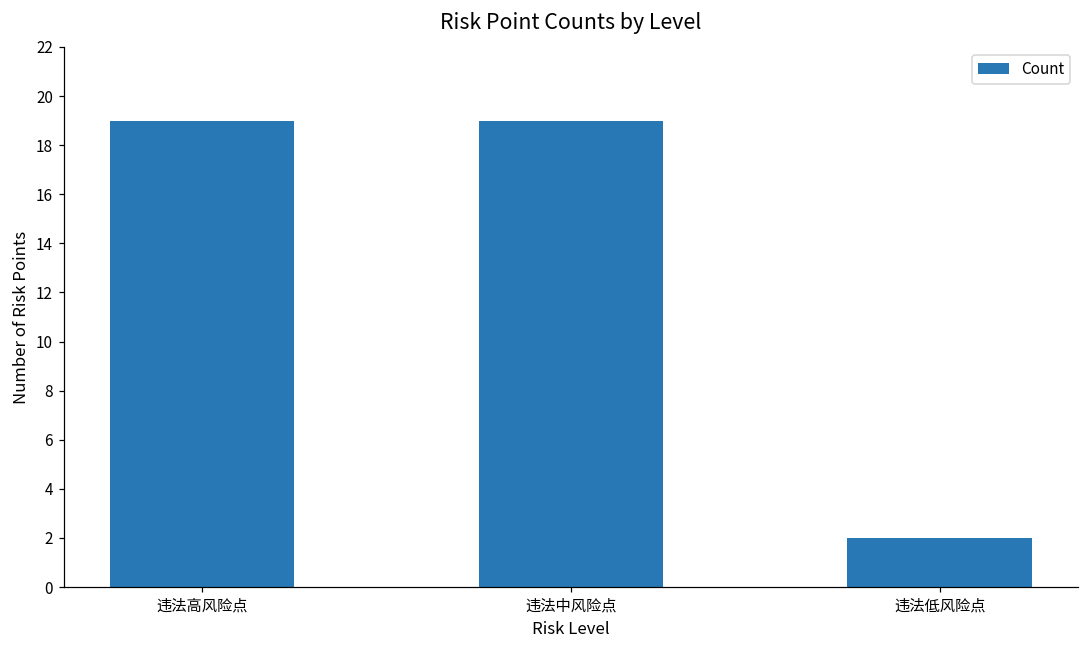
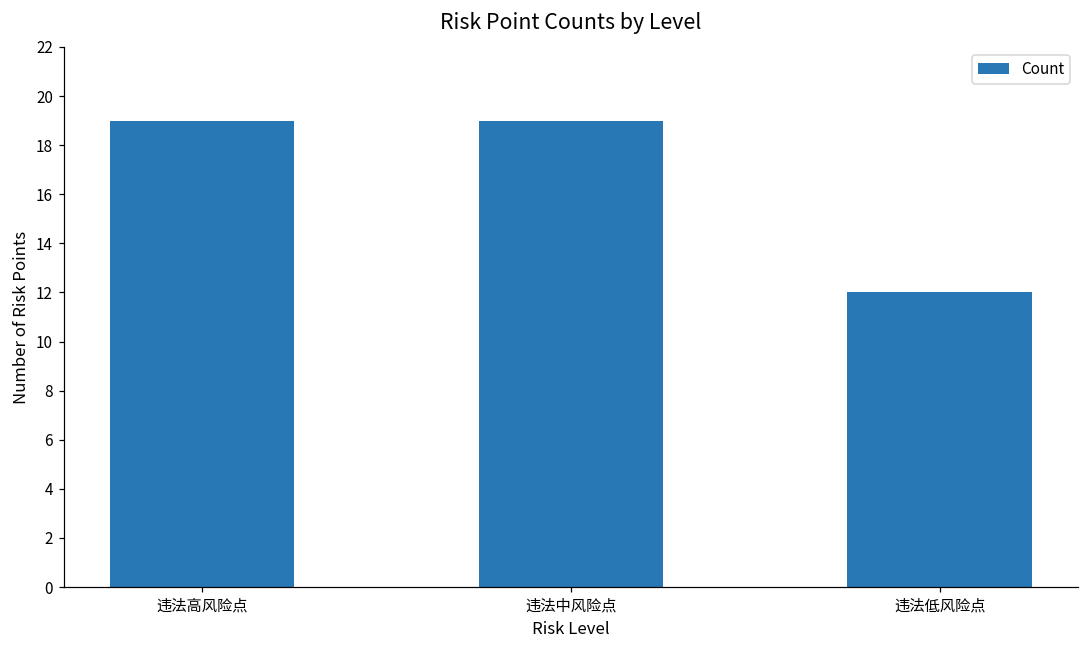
  {
    "违法高风险点": 19,
    "违法中风险点": 19,
-   "违法低风险点": 2
+   "违法低风险点": 12
  }
